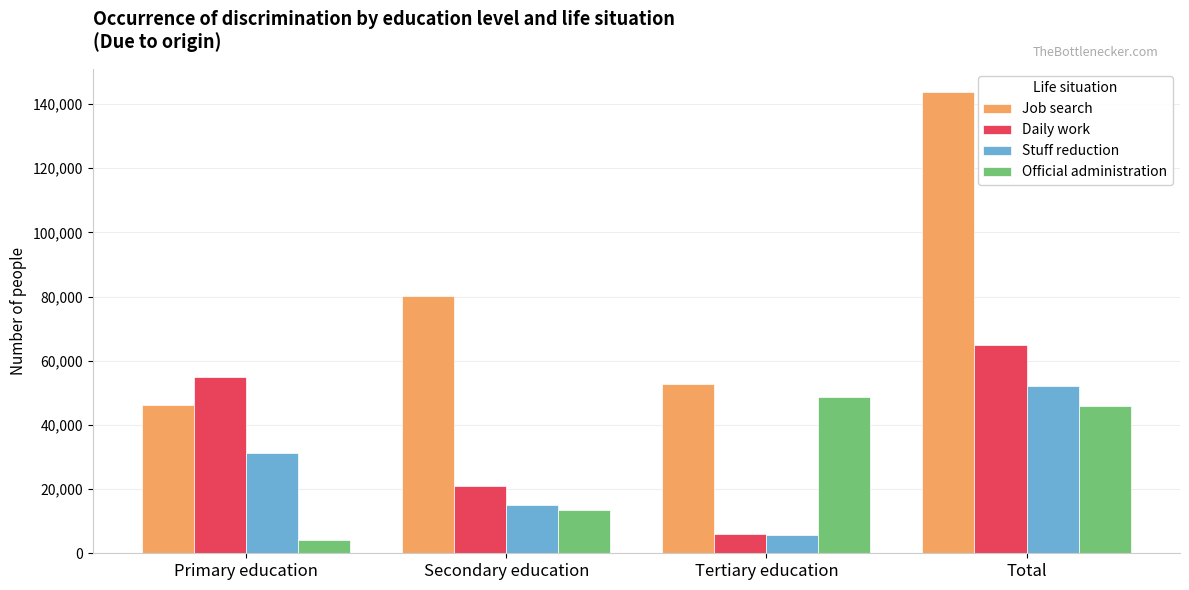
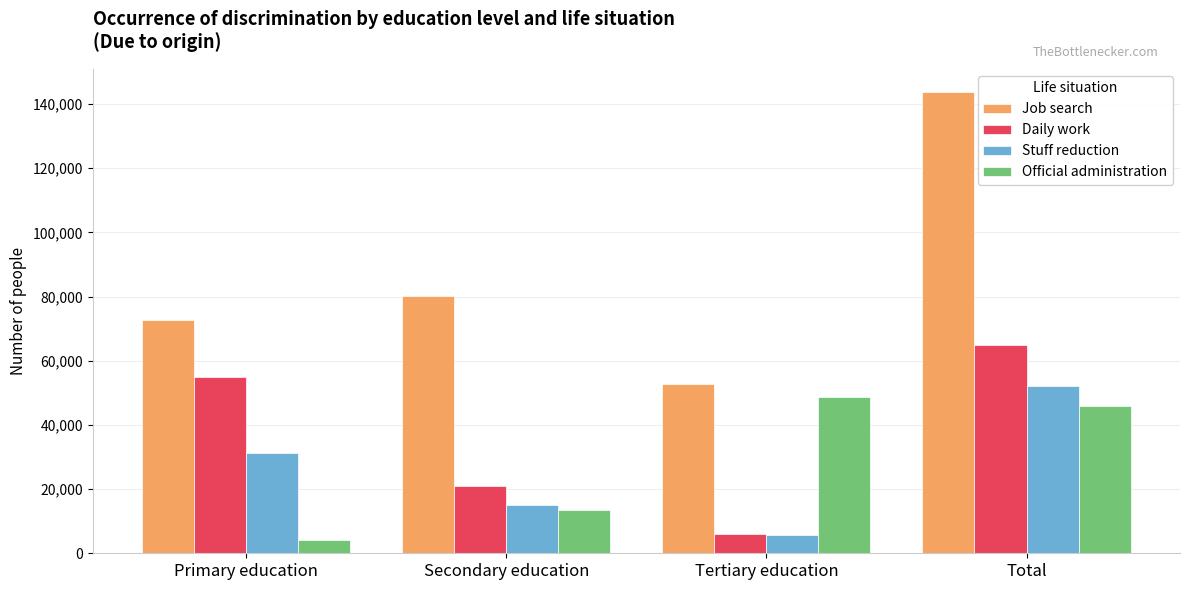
  {
    "Job search": {
-     "Primary education": "46,000",
+     "Primary education": "73,000",
      "Secondary education": "80,000",
      "Tertiary education": "53,000",
      "Total": "144,000"
    },
    "Daily work": {
      "Primary education": "55,000",
      "Secondary education": "21,000",
      "Tertiary education": "6,000",
      "Total": "65,000"
    },
    "Stuff reduction": {
      "Primary education": "31,000",
      "Secondary education": "15,000",
      "Tertiary education": "6,000",
      "Total": "52,000"
    },
    "Official administration": {
      "Primary education": "4,000",
      "Secondary education": "13,000",
      "Tertiary education": "49,000",
      "Total": "46,000"
    }
  }
